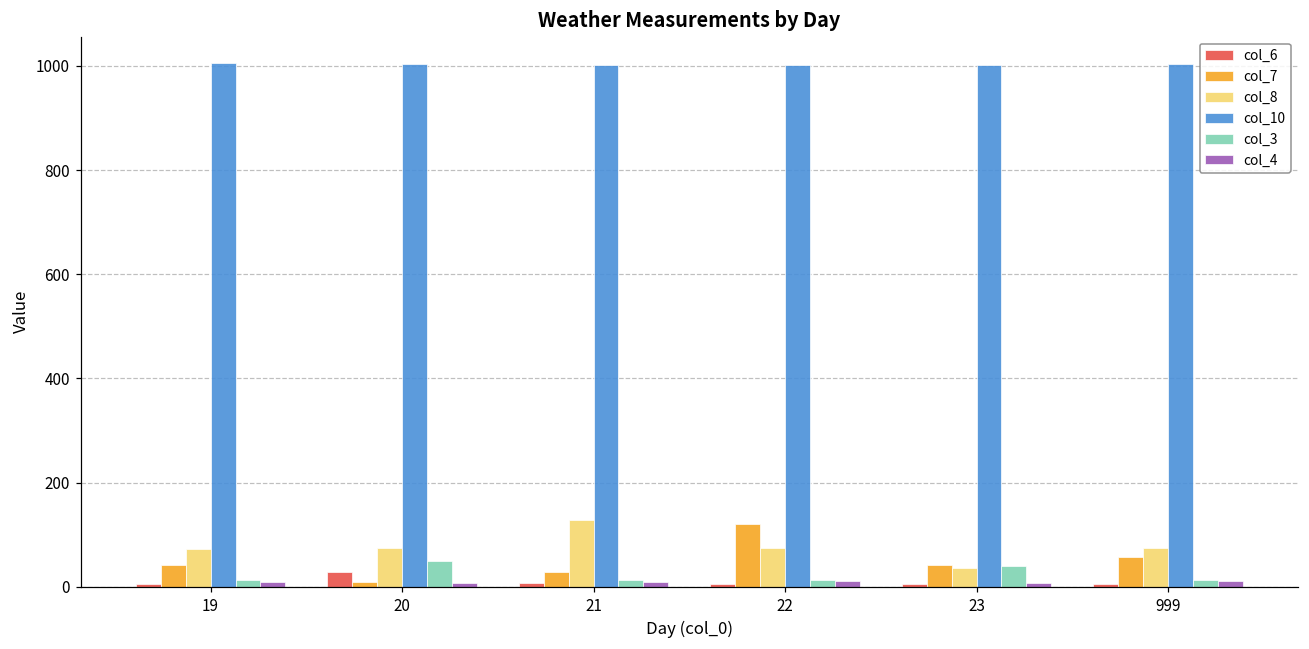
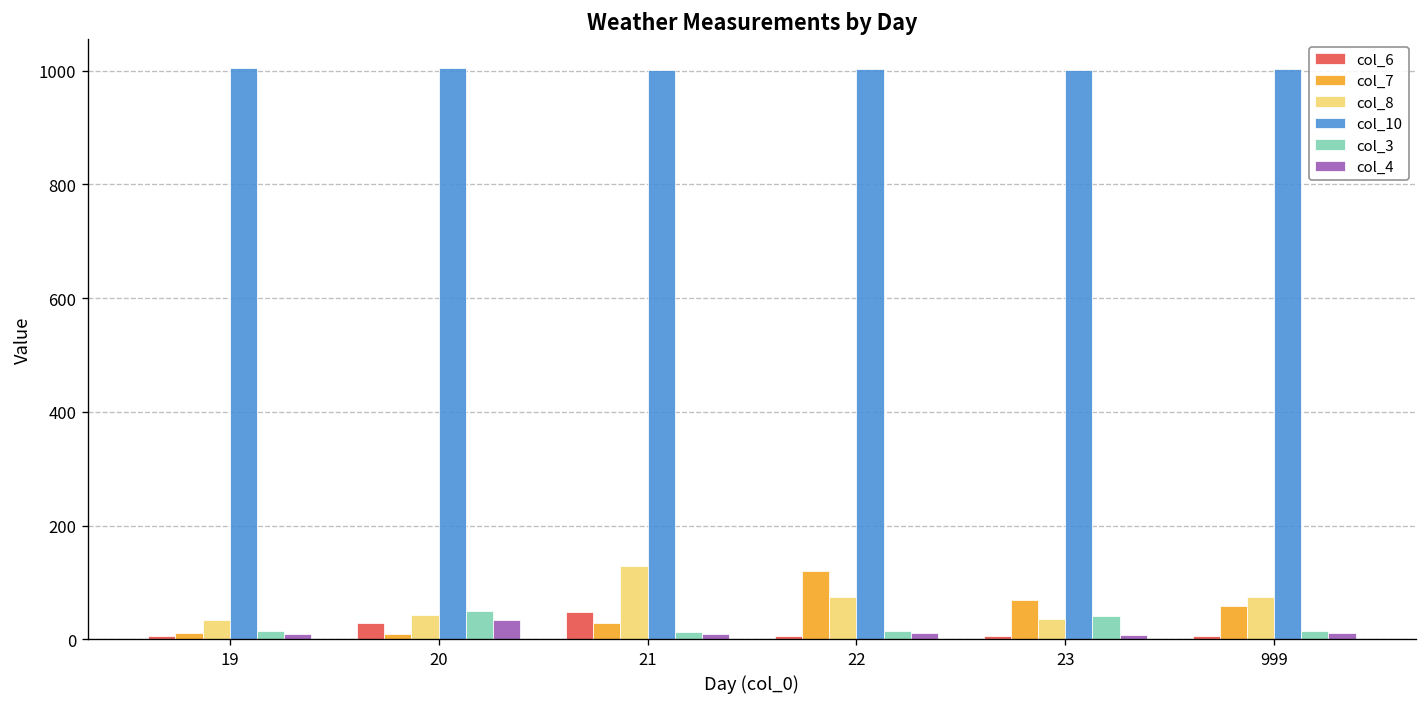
  {
    "col_6": {
      "20": 30,
-     "21": 10,
+     "21": 50,
      "999": 10
    },
    "col_7": {
-     "19": 40,
+     "19": 10,
      "20": 10,
      "21": 30,
      "22": 120,
-     "23": 40,
+     "23": 70,
      "999": 60
    },
    "col_8": {
-     "19": 70,
-     "20": 70,
+     "19": 30,
+     "20": 40,
      "21": 130,
      "22": 70,
      "23": 40,
      "999": 70
    },
    "col_10": {
      "19": 1010,
      "20": 1000,
      "21": 1000,
      "22": 1000,
      "23": 1000,
      "999": 1000
    },
    "col_3": {
      "19": 10,
      "20": 50,
      "21": 10,
      "22": 10,
      "23": 40,
      "999": 10
    },
    "col_4": {
      "19": 10,
-     "20": 10,
+     "20": 30,
      "21": 10,
      "22": 10,
      "23": 10,
      "999": 10
    }
  }
